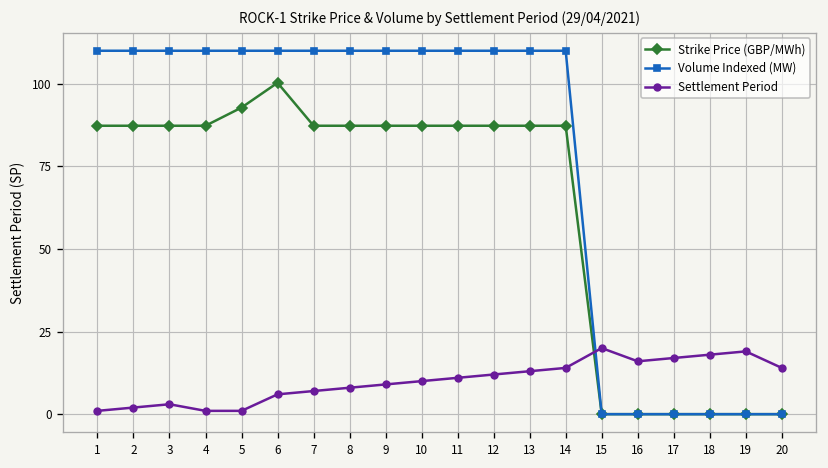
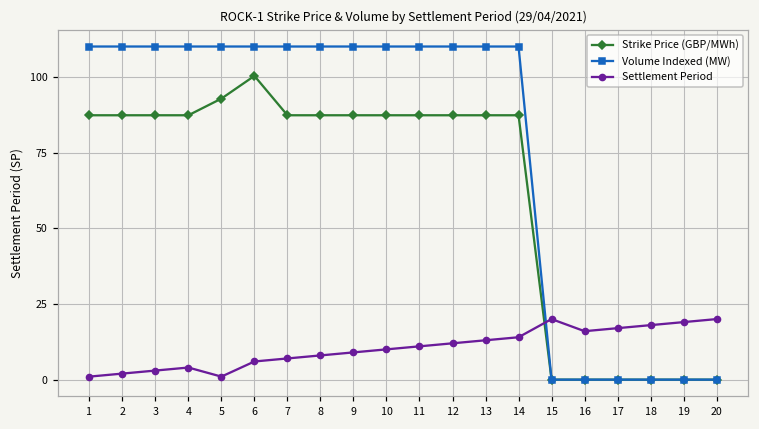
  {
    "Strike Price (GBP/MWh)": {
      "1": 87,
      "2": 87,
      "3": 87,
      "4": 87,
      "5": 93,
      "6": 100,
      "7": 87,
      "8": 87,
      "9": 87,
      "10": 87,
      "11": 87,
      "12": 87,
      "13": 87,
      "14": 87
    },
    "Volume Indexed (MW)": {
      "1": 110,
      "2": 110,
      "3": 110,
      "4": 110,
      "5": 110,
      "6": 110,
      "7": 110,
      "8": 110,
      "9": 110,
      "10": 110,
      "11": 110,
      "12": 110,
      "13": 110,
      "14": 110
    },
    "Settlement Period": {
      "1": 1,
      "2": 2,
      "3": 3,
-     "4": 1,
+     "4": 4,
      "5": 1,
      "6": 6,
      "7": 7,
      "8": 8,
      "9": 9,
      "10": 10,
      "11": 11,
      "12": 12,
      "13": 13,
      "14": 14,
      "15": 20,
      "16": 16,
      "17": 17,
      "18": 18,
      "19": 19,
-     "20": 14
+     "20": 20
    }
  }
